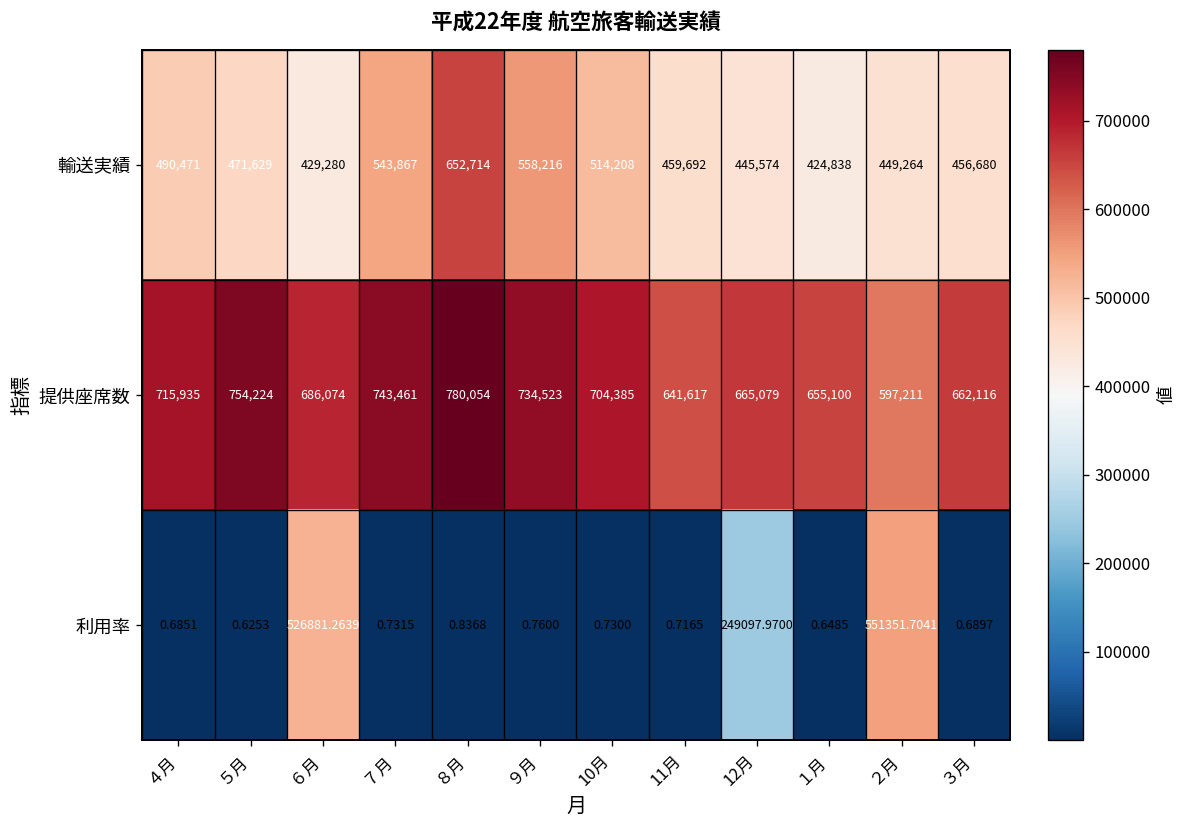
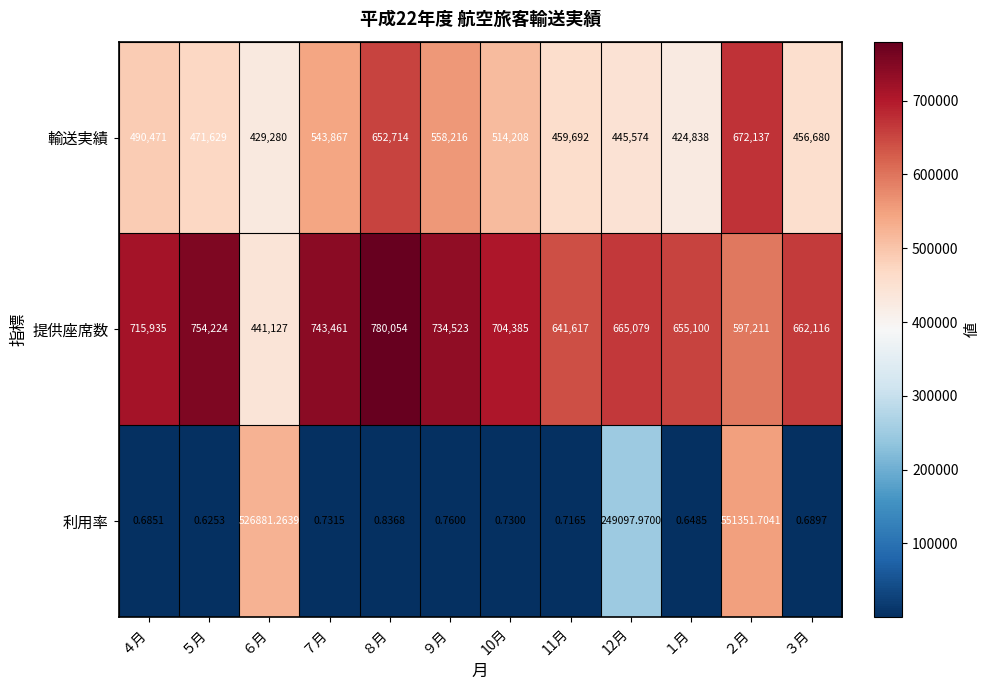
  {
    "輸送実績": {
      "４月": "490,471",
      "５月": "471,629",
      "６月": "429,280",
      "７月": "543,867",
      "８月": "652,714",
      "９月": "558,216",
      "10月": "514,208",
      "11月": "459,692",
      "12月": "445,574",
      "１月": "424,838",
-     "２月": "449,264",
+     "２月": "672,137",
      "３月": "456,680"
    },
    "提供座席数": {
      "４月": "715,935",
      "５月": "754,224",
-     "６月": "686,074",
+     "６月": "441,127",
      "７月": "743,461",
      "８月": "780,054",
      "９月": "734,523",
      "10月": "704,385",
      "11月": "641,617",
      "12月": "665,079",
      "１月": "655,100",
      "２月": "597,211",
      "３月": "662,116"
    },
    "利用率": {
      "４月": "0.6851",
      "５月": "0.6253",
      "６月": "526881.2639",
      "７月": "0.7315",
      "８月": "0.8368",
      "９月": "0.7600",
      "10月": "0.7300",
      "11月": "0.7165",
      "12月": "249097.9700",
      "１月": "0.6485",
      "２月": "551351.7041",
      "３月": "0.6897"
    }
  }
